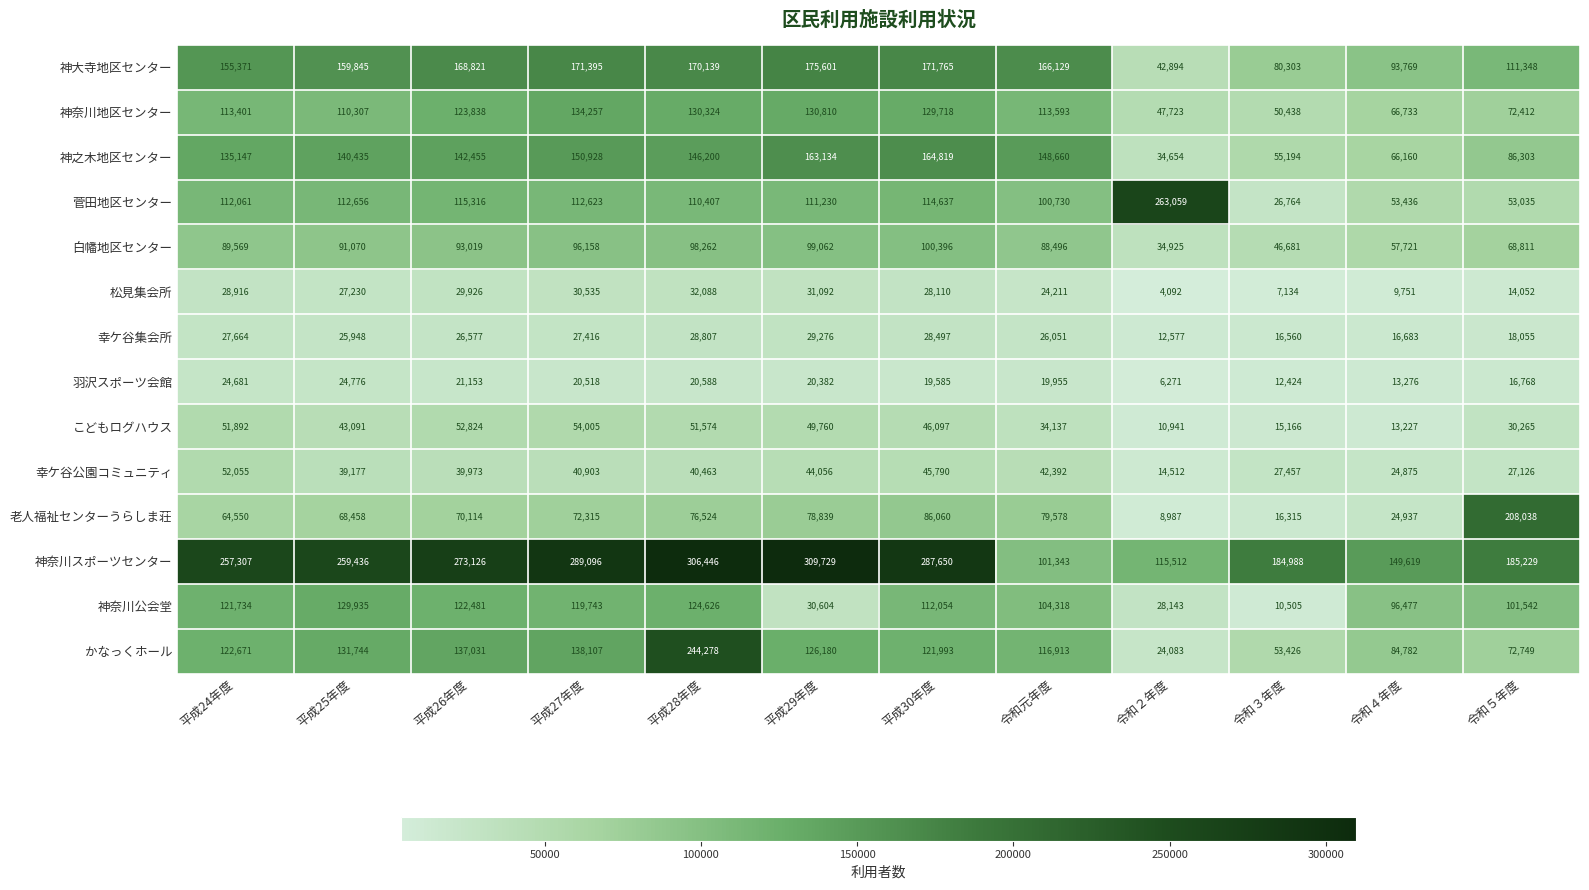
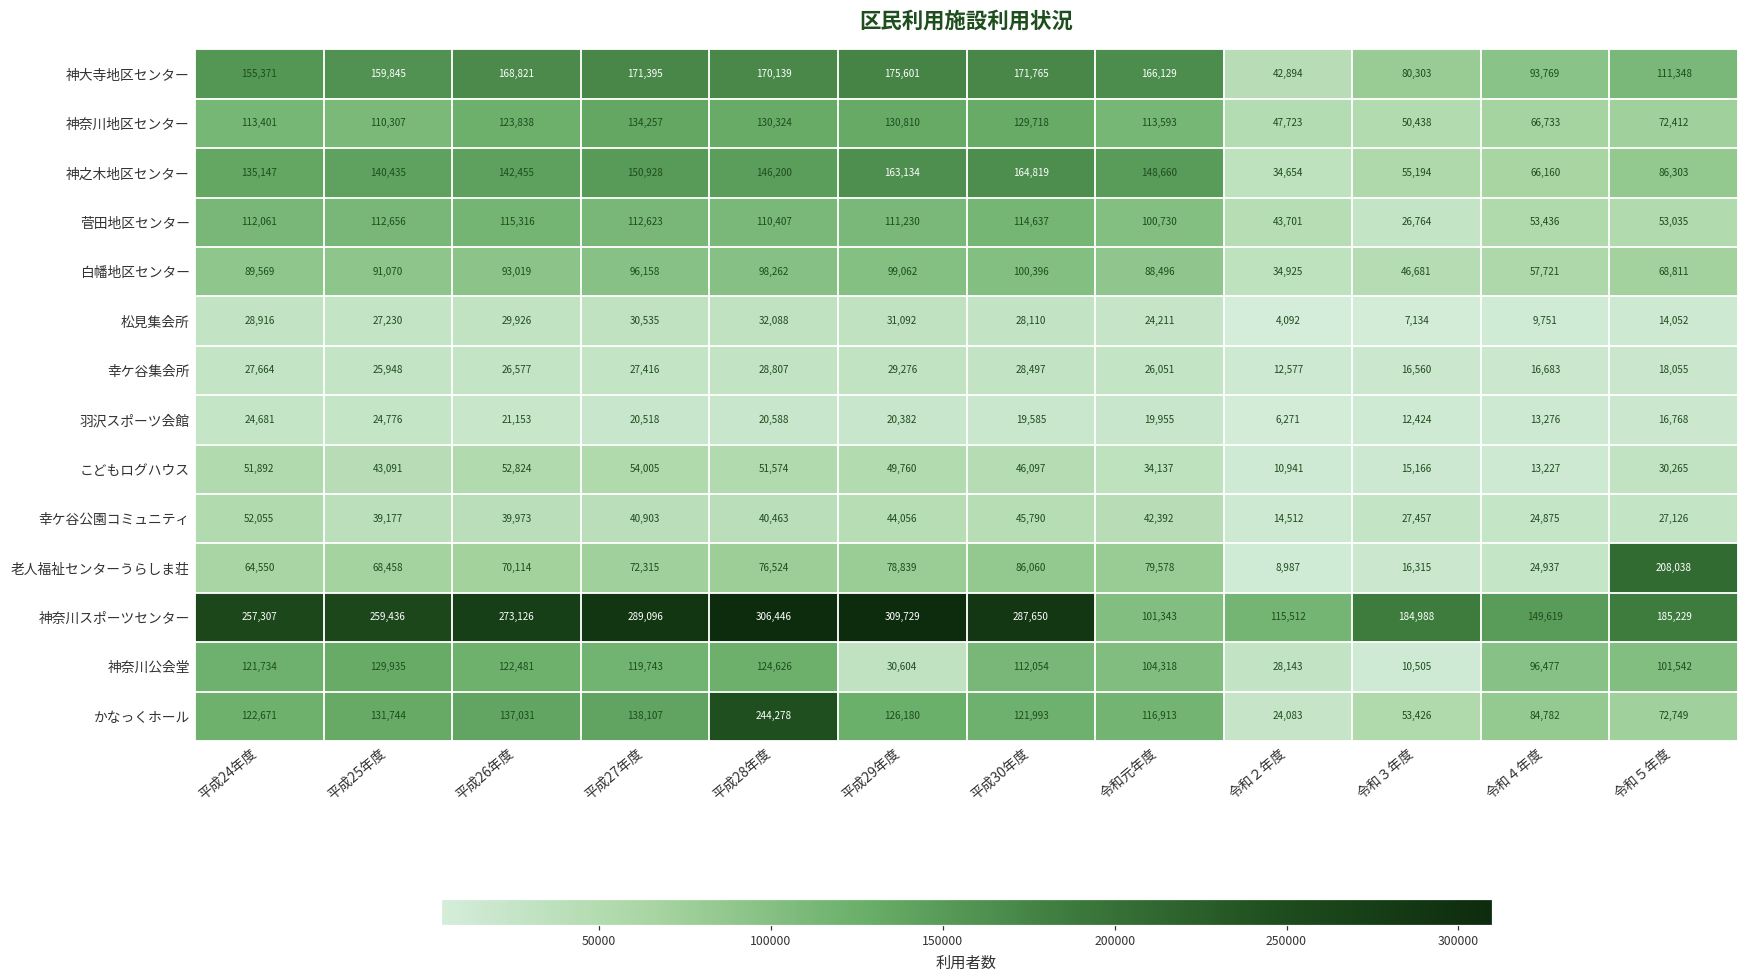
  {
    "神大寺地区センター": {
      "平成24年度": "155,371",
      "平成25年度": "159,845",
      "平成26年度": "168,821",
      "平成27年度": "171,395",
      "平成28年度": "170,139",
      "平成29年度": "175,601",
      "平成30年度": "171,765",
      "令和元年度": "166,129",
      "令和２年度": "42,894",
      "令和３年度": "80,303",
      "令和４年度": "93,769",
      "令和５年度": "111,348"
    },
    "神奈川地区センター": {
      "平成24年度": "113,401",
      "平成25年度": "110,307",
      "平成26年度": "123,838",
      "平成27年度": "134,257",
      "平成28年度": "130,324",
      "平成29年度": "130,810",
      "平成30年度": "129,718",
      "令和元年度": "113,593",
      "令和２年度": "47,723",
      "令和３年度": "50,438",
      "令和４年度": "66,733",
      "令和５年度": "72,412"
    },
    "神之木地区センター": {
      "平成24年度": "135,147",
      "平成25年度": "140,435",
      "平成26年度": "142,455",
      "平成27年度": "150,928",
      "平成28年度": "146,200",
      "平成29年度": "163,134",
      "平成30年度": "164,819",
      "令和元年度": "148,660",
      "令和２年度": "34,654",
      "令和３年度": "55,194",
      "令和４年度": "66,160",
      "令和５年度": "86,303"
    },
    "菅田地区センター": {
      "平成24年度": "112,061",
      "平成25年度": "112,656",
      "平成26年度": "115,316",
      "平成27年度": "112,623",
      "平成28年度": "110,407",
      "平成29年度": "111,230",
      "平成30年度": "114,637",
      "令和元年度": "100,730",
-     "令和２年度": "263,059",
+     "令和２年度": "43,701",
      "令和３年度": "26,764",
      "令和４年度": "53,436",
      "令和５年度": "53,035"
    },
    "白幡地区センター": {
      "平成24年度": "89,569",
      "平成25年度": "91,070",
      "平成26年度": "93,019",
      "平成27年度": "96,158",
      "平成28年度": "98,262",
      "平成29年度": "99,062",
      "平成30年度": "100,396",
      "令和元年度": "88,496",
      "令和２年度": "34,925",
      "令和３年度": "46,681",
      "令和４年度": "57,721",
      "令和５年度": "68,811"
    },
    "松見集会所": {
      "平成24年度": "28,916",
      "平成25年度": "27,230",
      "平成26年度": "29,926",
      "平成27年度": "30,535",
      "平成28年度": "32,088",
      "平成29年度": "31,092",
      "平成30年度": "28,110",
      "令和元年度": "24,211",
      "令和２年度": "4,092",
      "令和３年度": "7,134",
      "令和４年度": "9,751",
      "令和５年度": "14,052"
    },
    "幸ケ谷集会所": {
      "平成24年度": "27,664",
      "平成25年度": "25,948",
      "平成26年度": "26,577",
      "平成27年度": "27,416",
      "平成28年度": "28,807",
      "平成29年度": "29,276",
      "平成30年度": "28,497",
      "令和元年度": "26,051",
      "令和２年度": "12,577",
      "令和３年度": "16,560",
      "令和４年度": "16,683",
      "令和５年度": "18,055"
    },
    "羽沢スポーツ会館": {
      "平成24年度": "24,681",
      "平成25年度": "24,776",
      "平成26年度": "21,153",
      "平成27年度": "20,518",
      "平成28年度": "20,588",
      "平成29年度": "20,382",
      "平成30年度": "19,585",
      "令和元年度": "19,955",
      "令和２年度": "6,271",
      "令和３年度": "12,424",
      "令和４年度": "13,276",
      "令和５年度": "16,768"
    },
    "こどもログハウス": {
      "平成24年度": "51,892",
      "平成25年度": "43,091",
      "平成26年度": "52,824",
      "平成27年度": "54,005",
      "平成28年度": "51,574",
      "平成29年度": "49,760",
      "平成30年度": "46,097",
      "令和元年度": "34,137",
      "令和２年度": "10,941",
      "令和３年度": "15,166",
      "令和４年度": "13,227",
      "令和５年度": "30,265"
    },
    "幸ケ谷公園コミュニティ": {
      "平成24年度": "52,055",
      "平成25年度": "39,177",
      "平成26年度": "39,973",
      "平成27年度": "40,903",
      "平成28年度": "40,463",
      "平成29年度": "44,056",
      "平成30年度": "45,790",
      "令和元年度": "42,392",
      "令和２年度": "14,512",
      "令和３年度": "27,457",
      "令和４年度": "24,875",
      "令和５年度": "27,126"
    },
    "老人福祉センターうらしま荘": {
      "平成24年度": "64,550",
      "平成25年度": "68,458",
      "平成26年度": "70,114",
      "平成27年度": "72,315",
      "平成28年度": "76,524",
      "平成29年度": "78,839",
      "平成30年度": "86,060",
      "令和元年度": "79,578",
      "令和２年度": "8,987",
      "令和３年度": "16,315",
      "令和４年度": "24,937",
      "令和５年度": "208,038"
    },
    "神奈川スポーツセンター": {
      "平成24年度": "257,307",
      "平成25年度": "259,436",
      "平成26年度": "273,126",
      "平成27年度": "289,096",
      "平成28年度": "306,446",
      "平成29年度": "309,729",
      "平成30年度": "287,650",
      "令和元年度": "101,343",
      "令和２年度": "115,512",
      "令和３年度": "184,988",
      "令和４年度": "149,619",
      "令和５年度": "185,229"
    },
    "神奈川公会堂": {
      "平成24年度": "121,734",
      "平成25年度": "129,935",
      "平成26年度": "122,481",
      "平成27年度": "119,743",
      "平成28年度": "124,626",
      "平成29年度": "30,604",
      "平成30年度": "112,054",
      "令和元年度": "104,318",
      "令和２年度": "28,143",
      "令和３年度": "10,505",
      "令和４年度": "96,477",
      "令和５年度": "101,542"
    },
    "かなっくホール": {
      "平成24年度": "122,671",
      "平成25年度": "131,744",
      "平成26年度": "137,031",
      "平成27年度": "138,107",
      "平成28年度": "244,278",
      "平成29年度": "126,180",
      "平成30年度": "121,993",
      "令和元年度": "116,913",
      "令和２年度": "24,083",
      "令和３年度": "53,426",
      "令和４年度": "84,782",
      "令和５年度": "72,749"
    }
  }
